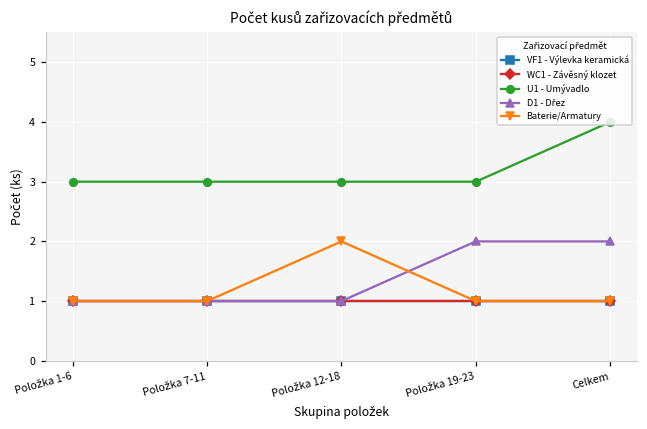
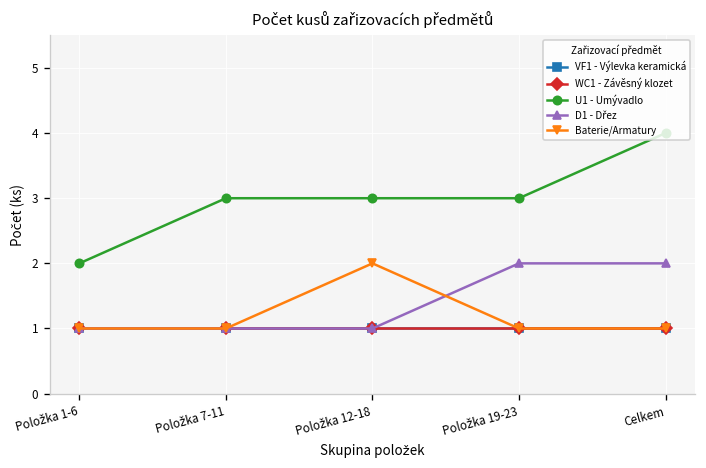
  {
    "U1 - Umývadlo": {
-     "Položka 1-6": 3,
+     "Položka 1-6": 2,
      "Položka 7-11": 3,
      "Položka 12-18": 3,
      "Položka 19-23": 3
    },
    "D1 - Dřez": {
      "Položka 19-23": 2,
      "Celkem": 2
    },
    "Baterie/Armatury": {
      "Položka 12-18": 2
    }
  }
